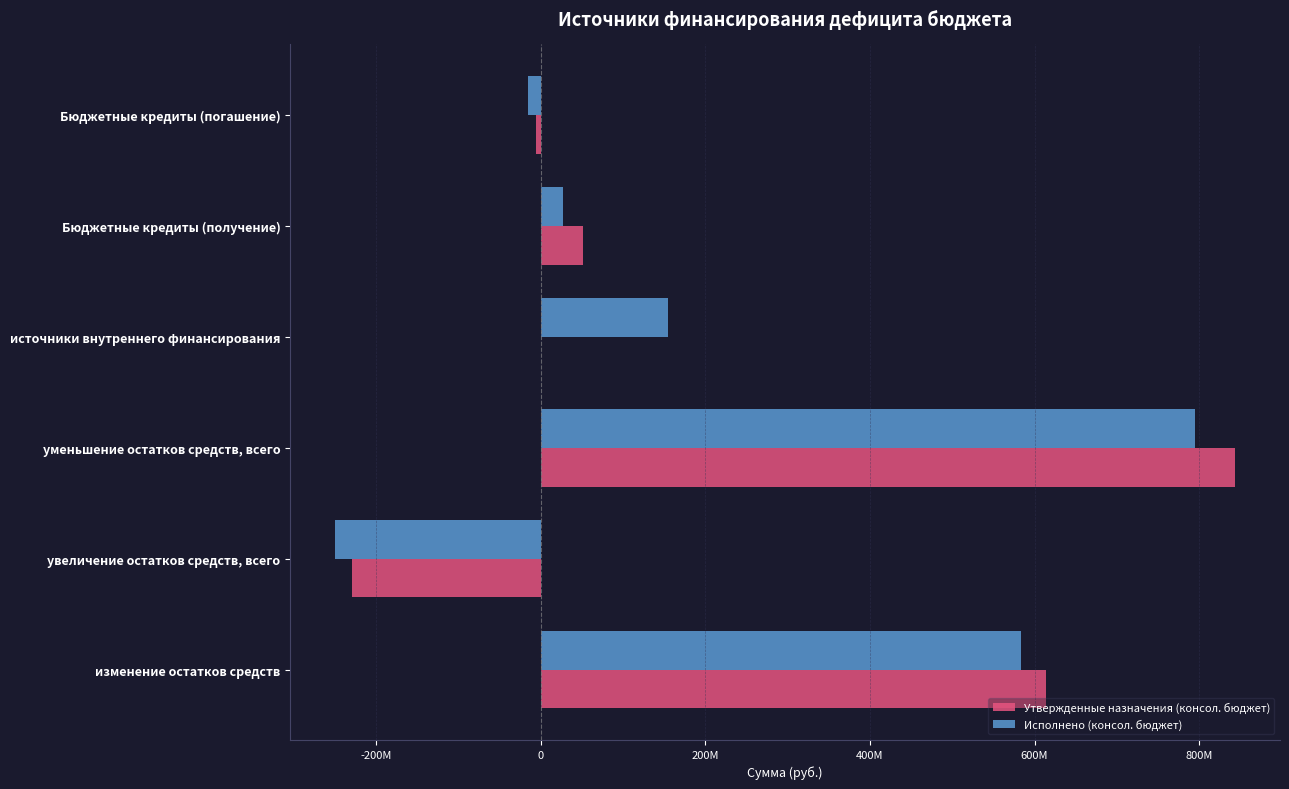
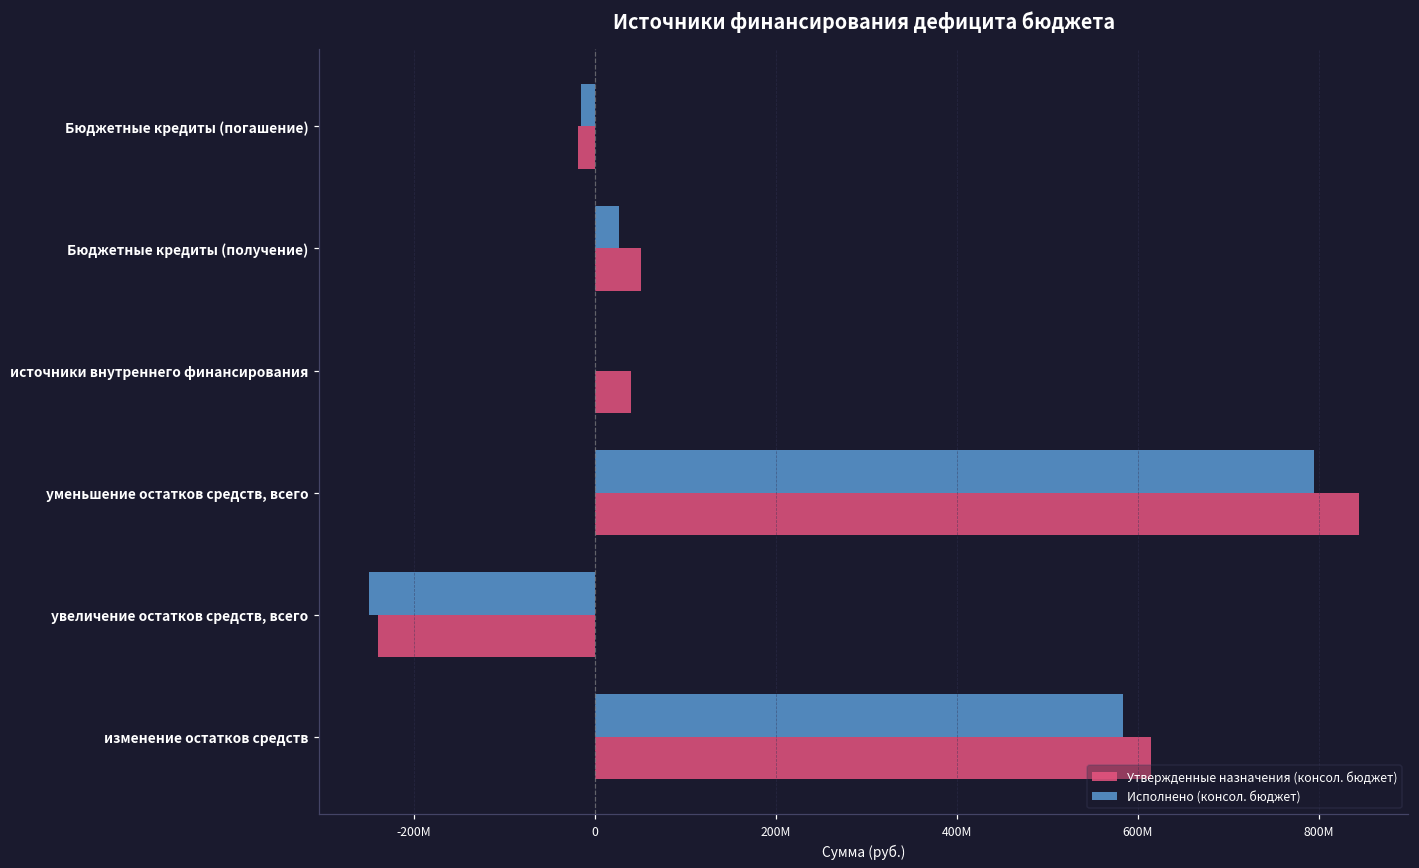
  {
    "Утвержденные назначения (консол. бюджет)": {
-     "Бюджетные кредиты (погашение)": -10000000,
+     "Бюджетные кредиты (погашение)": -20000000,
      "Бюджетные кредиты (получение)": 50000000,
-     "источники внутреннего финансирования": 0,
+     "источники внутреннего финансирования": 40000000,
      "уменьшение остатков средств, всего": 840000000,
-     "увеличение остатков средств, всего": -230000000,
+     "увеличение остатков средств, всего": -240000000,
      "изменение остатков средств": 610000000
    },
    "Исполнено (консол. бюджет)": {
      "Бюджетные кредиты (погашение)": -20000000,
      "Бюджетные кредиты (получение)": 30000000,
-     "источники внутреннего финансирования": 160000000,
+     "источники внутреннего финансирования": 0,
      "уменьшение остатков средств, всего": 790000000,
      "увеличение остатков средств, всего": -250000000,
      "изменение остатков средств": 580000000
    }
  }
